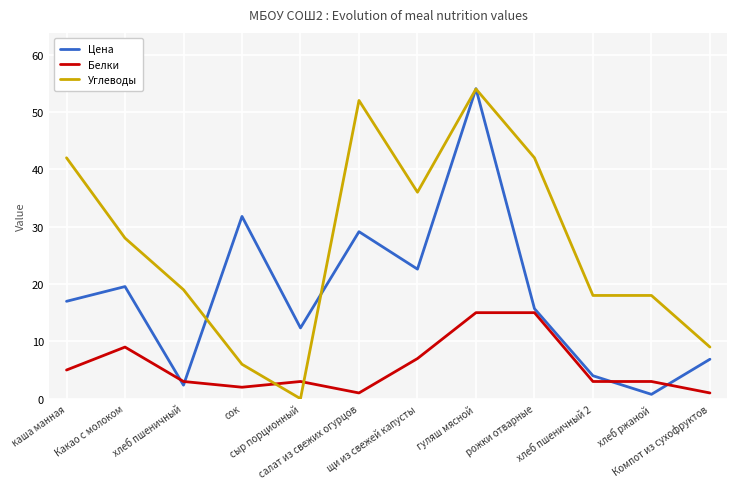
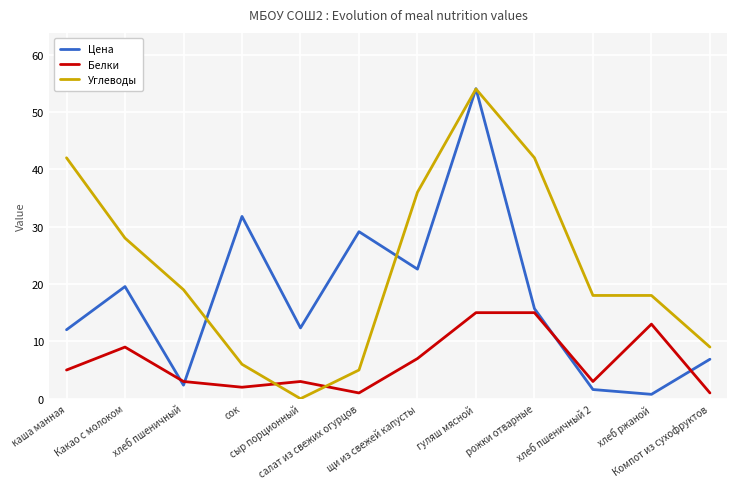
  {
    "Цена": {
-     "каша манная": 17,
+     "каша манная": 12,
      "Какао с молоком": 20,
      "хлеб пшеничный": 2,
      "сок": 32,
      "сыр порционный": 12,
      "салат из свежих огурцов": 29,
      "щи из свежей капусты": 23,
      "рожки отварные": 16,
-     "хлеб пшеничный 2": 4,
+     "хлеб пшеничный 2": 2,
      "хлеб ржаной": 1,
      "Компот из сухофруктов": 7
    },
    "Белки": {
      "каша манная": 5,
      "Какао с молоком": 9,
      "хлеб пшеничный": 3,
      "сок": 2,
      "сыр порционный": 3,
      "салат из свежих огурцов": 1,
      "щи из свежей капусты": 7,
      "гуляш мясной": 15,
      "рожки отварные": 15,
      "хлеб пшеничный 2": 3,
-     "хлеб ржаной": 3,
+     "хлеб ржаной": 13,
      "Компот из сухофруктов": 1
    },
    "Углеводы": {
      "каша манная": 42,
      "Какао с молоком": 28,
      "хлеб пшеничный": 19,
      "сок": 6,
      "сыр порционный": 0,
-     "салат из свежих огурцов": 52,
+     "салат из свежих огурцов": 5,
      "щи из свежей капусты": 36,
      "рожки отварные": 42,
      "хлеб пшеничный 2": 18,
      "хлеб ржаной": 18,
      "Компот из сухофруктов": 9
    }
  }
